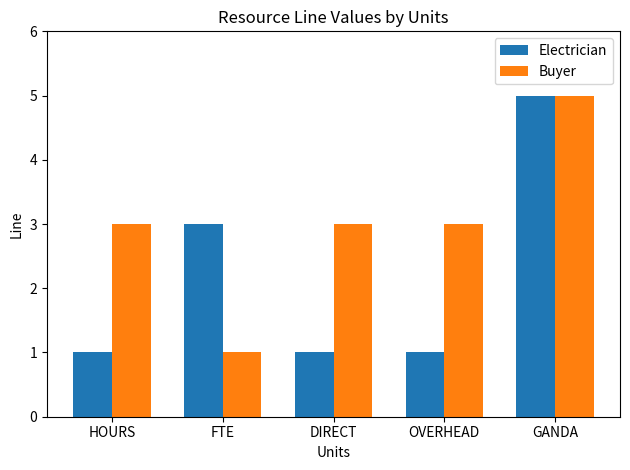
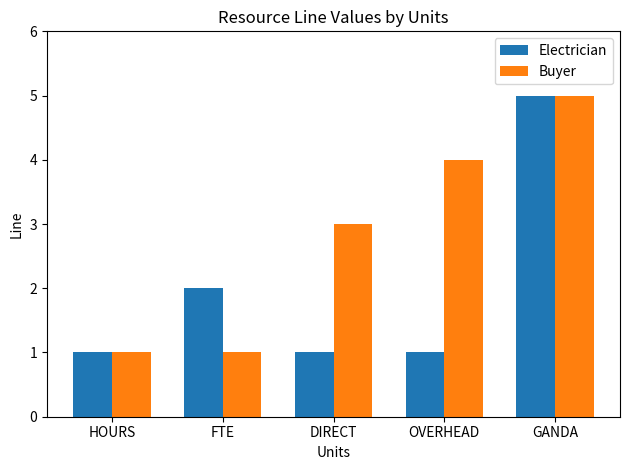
  {
    "Electrician": {
      "HOURS": 1,
-     "FTE": 3,
+     "FTE": 2,
      "DIRECT": 1,
      "OVERHEAD": 1,
      "GANDA": 5
    },
    "Buyer": {
-     "HOURS": 3,
+     "HOURS": 1,
      "FTE": 1,
      "DIRECT": 3,
-     "OVERHEAD": 3,
+     "OVERHEAD": 4,
      "GANDA": 5
    }
  }
